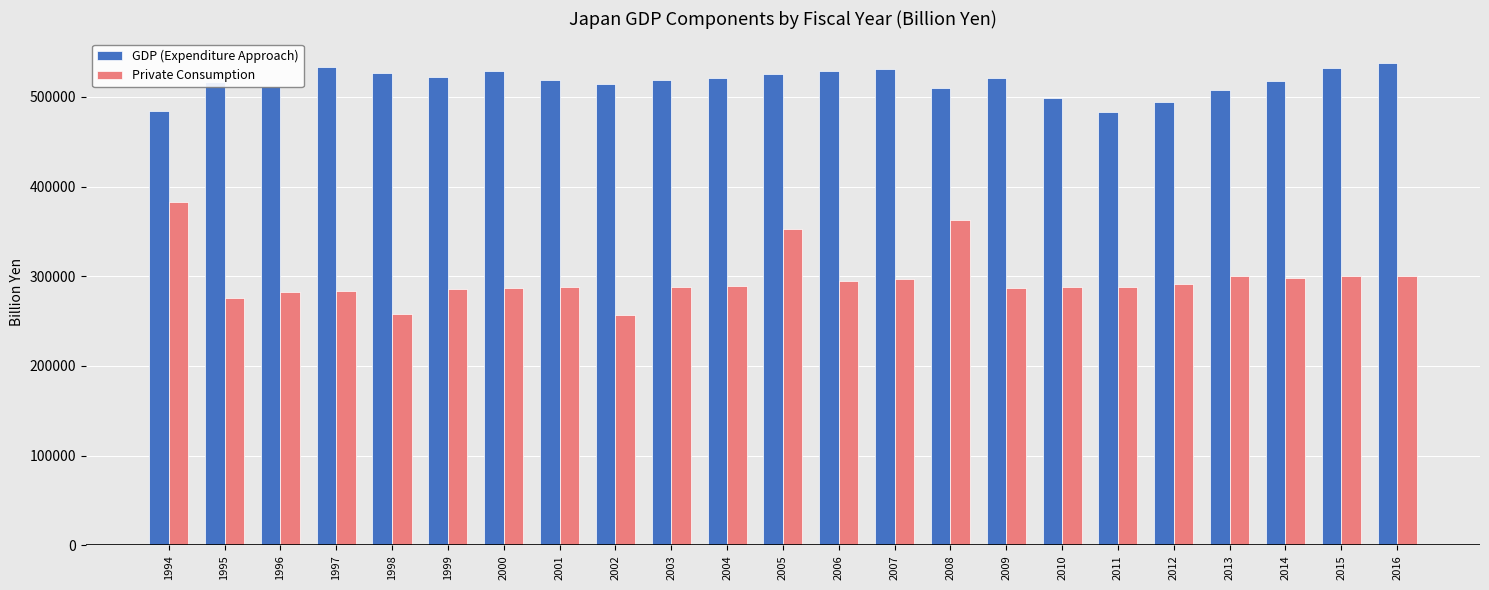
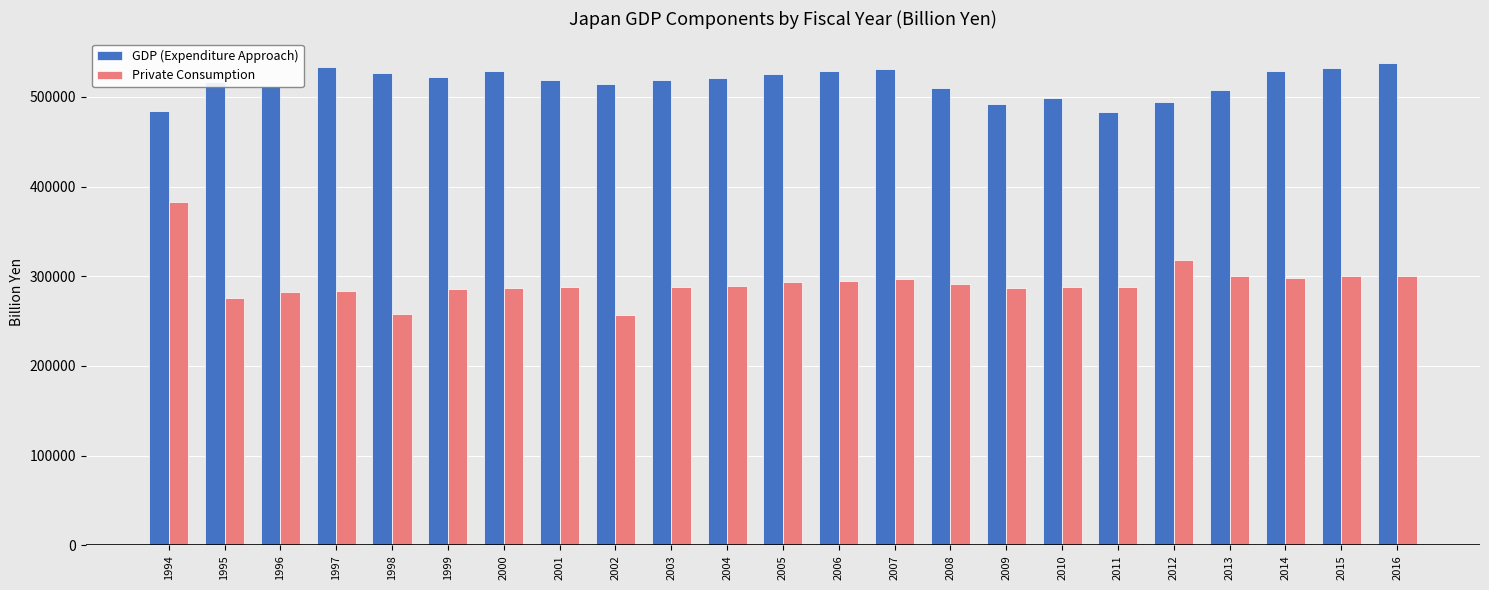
  {
    "GDP (Expenditure Approach)": {
      "1994": 480000,
      "1997": 530000,
      "1998": 530000,
      "1999": 520000,
      "2000": 530000,
      "2001": 520000,
      "2002": 510000,
      "2003": 520000,
      "2004": 520000,
      "2005": 530000,
      "2006": 530000,
      "2007": 530000,
      "2008": 510000,
-     "2009": 520000,
+     "2009": 490000,
      "2010": 500000,
      "2011": 480000,
      "2012": 490000,
      "2013": 510000,
-     "2014": 520000,
+     "2014": 530000,
      "2015": 530000,
      "2016": 540000
    },
    "Private Consumption": {
      "1994": 380000,
      "1995": 280000,
      "1996": 280000,
      "1997": 280000,
      "1998": 260000,
      "1999": 290000,
      "2000": 290000,
      "2001": 290000,
      "2002": 260000,
      "2003": 290000,
      "2004": 290000,
-     "2005": 350000,
+     "2005": 290000,
      "2006": 290000,
      "2007": 300000,
-     "2008": 360000,
+     "2008": 290000,
      "2009": 290000,
      "2010": 290000,
      "2011": 290000,
-     "2012": 290000,
+     "2012": 320000,
      "2013": 300000,
      "2014": 300000,
      "2015": 300000,
      "2016": 300000
    }
  }
